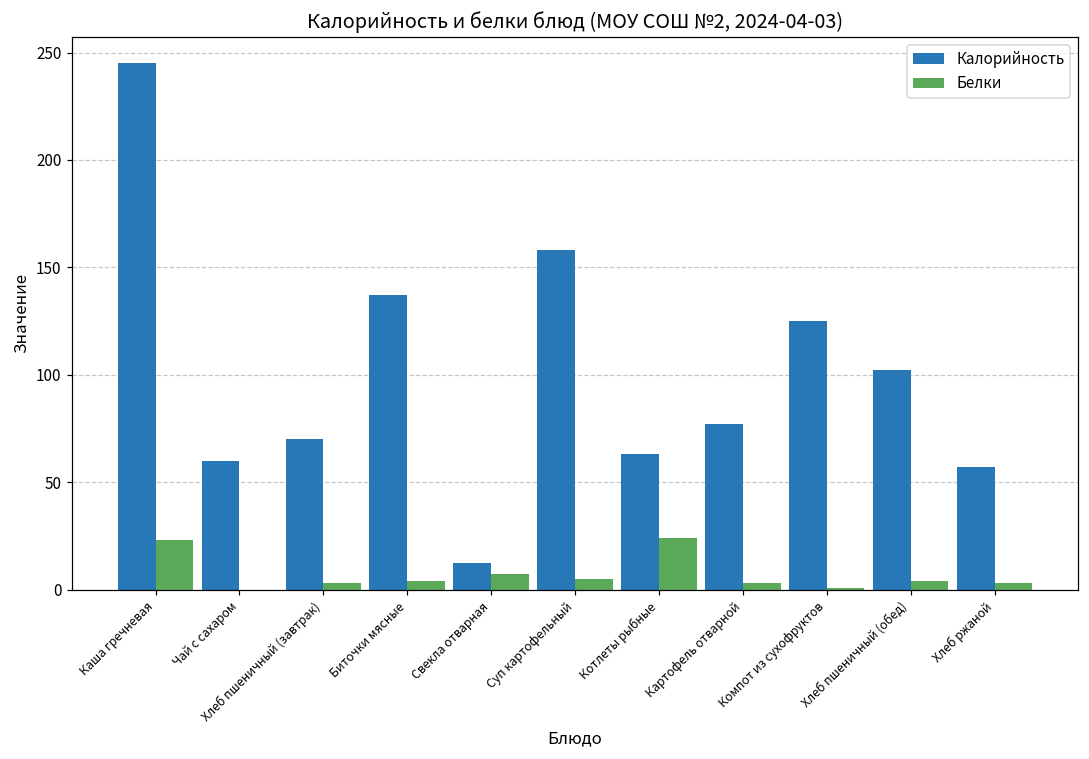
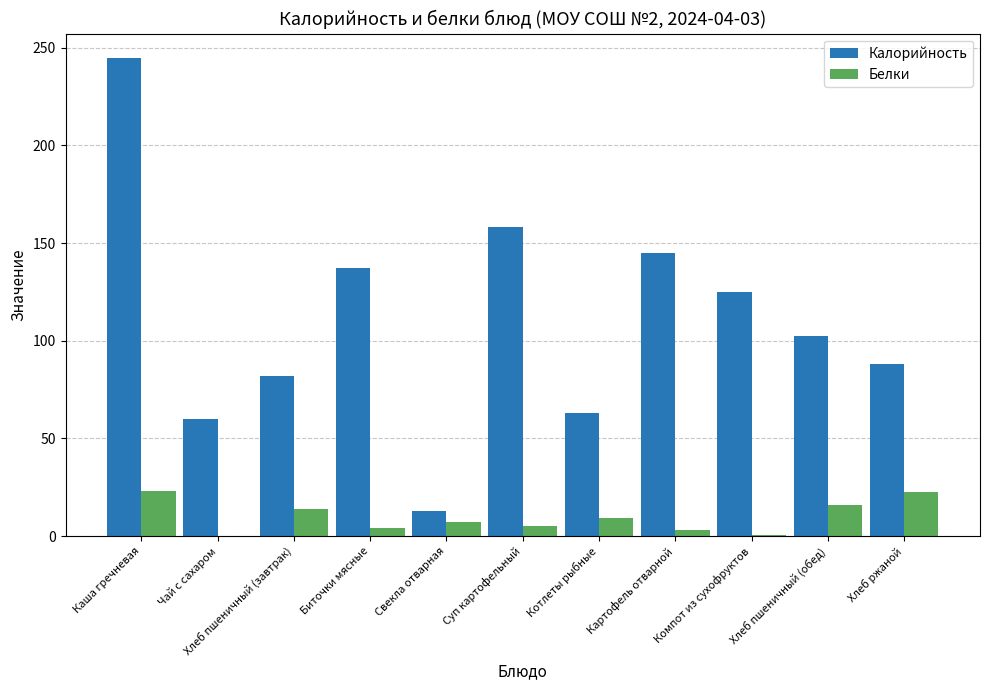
  {
    "Калорийность": {
      "Каша гречневая": 245,
      "Чай с сахаром": 60,
-     "Хлеб пшеничный (завтрак)": 70,
+     "Хлеб пшеничный (завтрак)": 82,
      "Биточки мясные": 137,
      "Свекла отварная": 13,
      "Суп картофельный": 158,
      "Котлеты рыбные": 63,
-     "Картофель отварной": 77,
+     "Картофель отварной": 145,
      "Компот из сухофруктов": 125,
      "Хлеб пшеничный (обед)": 102,
-     "Хлеб ржаной": 57
+     "Хлеб ржаной": 88
    },
    "Белки": {
      "Каша гречневая": 23,
      "Чай с сахаром": 0,
-     "Хлеб пшеничный (завтрак)": 3,
+     "Хлеб пшеничный (завтрак)": 14,
      "Биточки мясные": 4,
      "Свекла отварная": 7,
      "Суп картофельный": 5,
-     "Котлеты рыбные": 24,
+     "Котлеты рыбные": 9,
      "Картофель отварной": 3,
-     "Хлеб пшеничный (обед)": 4,
-     "Хлеб ржаной": 3
+     "Хлеб пшеничный (обед)": 16,
+     "Хлеб ржаной": 23
    }
  }
